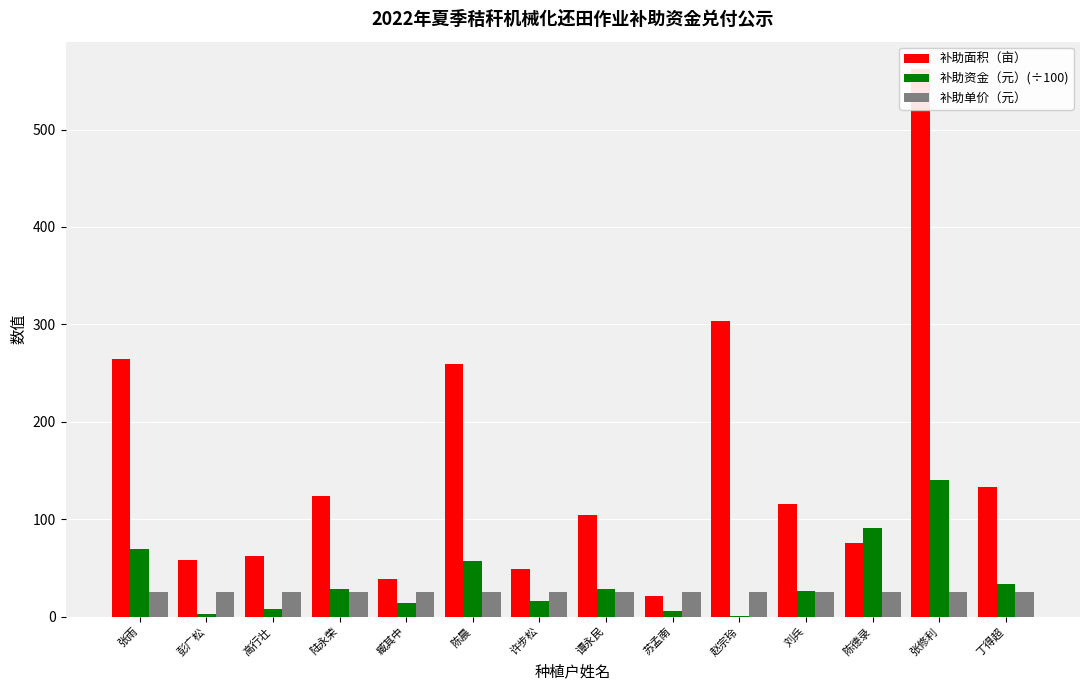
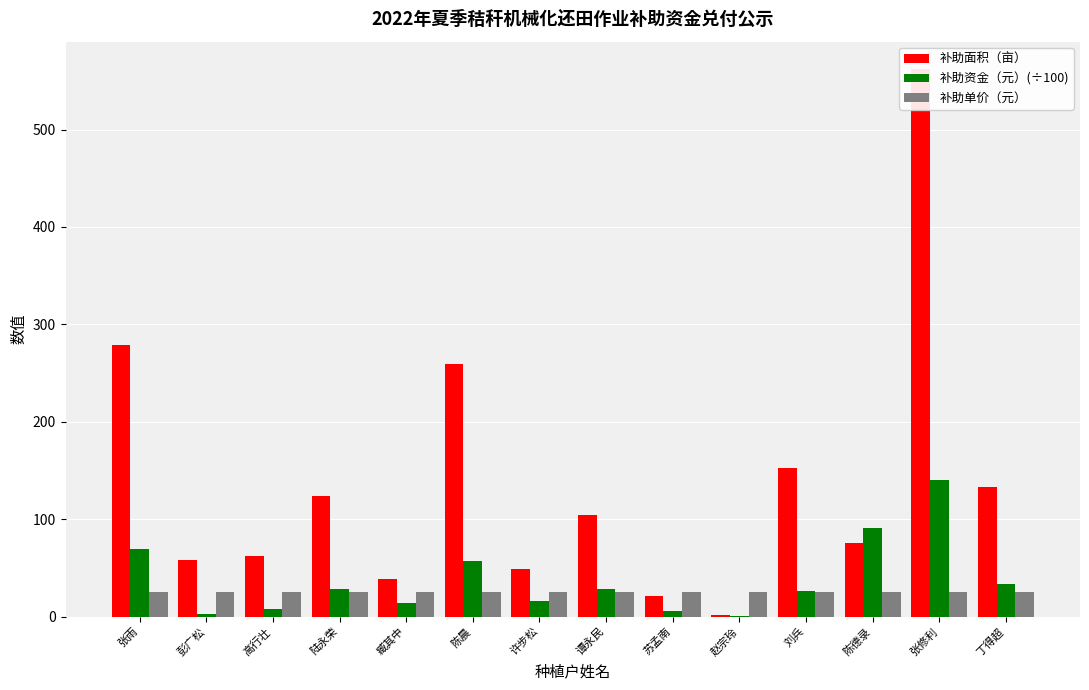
  {
    "补助面积（亩）": {
-     "张雨": 260,
+     "张雨": 280,
      "彭广松": 60,
      "高行壮": 60,
      "陆永荣": 120,
      "臧其中": 40,
      "陈晨": 260,
      "许步松": 50,
      "谭永民": 100,
      "苏孟南": 20,
-     "赵宗玲": 300,
-     "刘兵": 120,
+     "赵宗玲": 0,
+     "刘兵": 150,
      "陈德录": 80,
      "丁得超": 130
    },
    "补助资金（元）(÷100)": {
      "张雨": 70,
      "彭广松": 0,
      "高行壮": 10,
      "陆永荣": 30,
      "臧其中": 10,
      "陈晨": 60,
      "许步松": 20,
      "谭永民": 30,
      "苏孟南": 10,
      "刘兵": 30,
      "陈德录": 90,
      "张修利": 140,
      "丁得超": 30
    },
    "补助单价（元）": {
      "张雨": 30,
      "彭广松": 30,
      "高行壮": 30,
      "陆永荣": 30,
      "臧其中": 30,
      "陈晨": 30,
      "许步松": 30,
      "谭永民": 30,
      "苏孟南": 30,
      "赵宗玲": 30,
      "刘兵": 30,
      "陈德录": 30,
      "张修利": 30,
      "丁得超": 30
    }
  }
